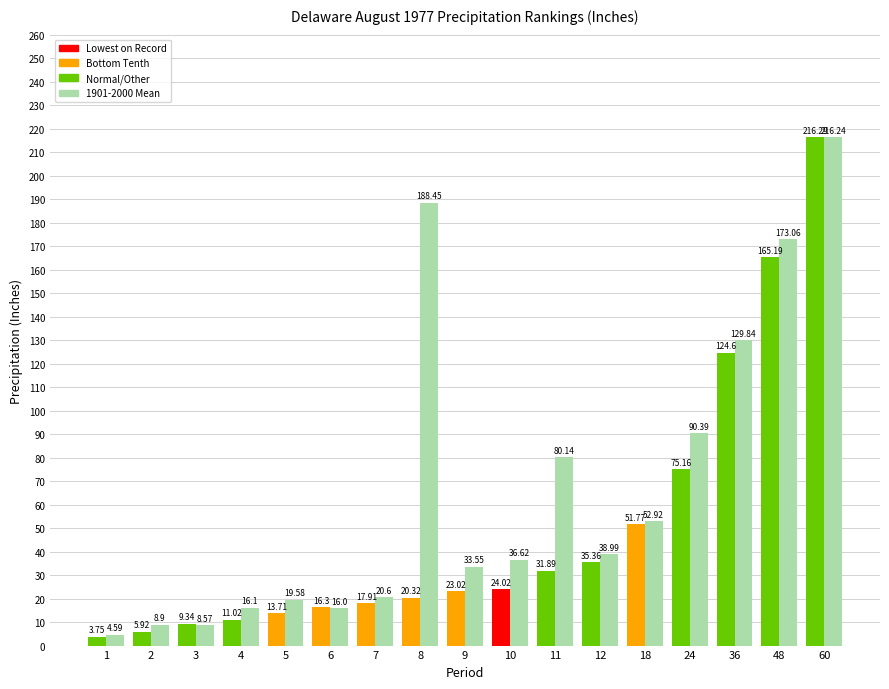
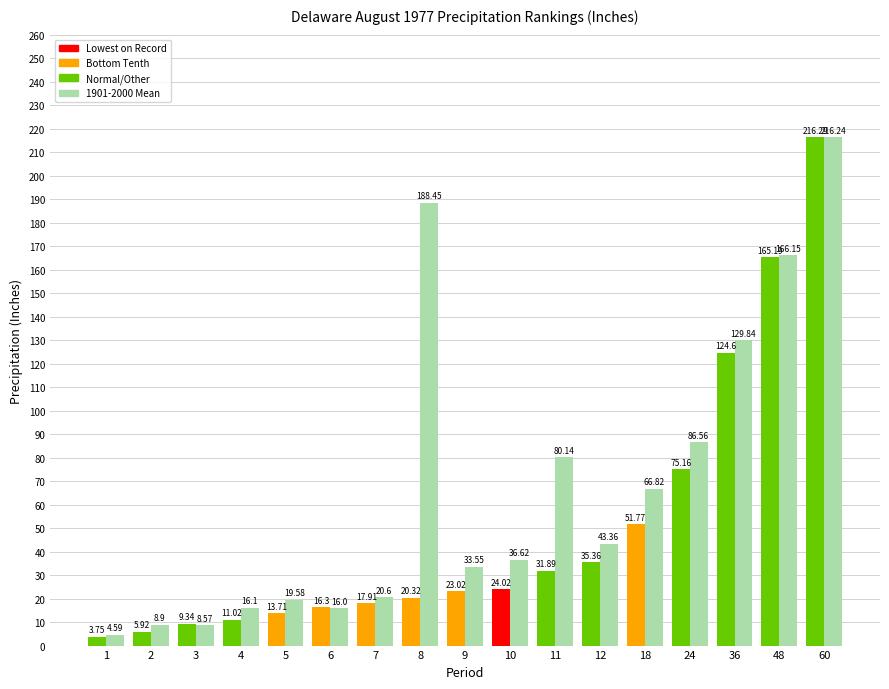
  {
    "1901-2000 Mean": {
      "1": 4.59,
      "2": 8.9,
      "3": 8.57,
      "4": 16.1,
      "5": 19.58,
      "6": 16.0,
      "7": 20.6,
      "8": 188.45,
      "9": 33.55,
      "10": 36.62,
      "11": 80.14,
-     "12": 38.99,
-     "18": 52.92,
-     "24": 90.39,
+     "12": 43.36,
+     "18": 66.82,
+     "24": 86.56,
      "36": 129.84,
-     "48": 173.06
+     "48": 166.15
    }
  }
